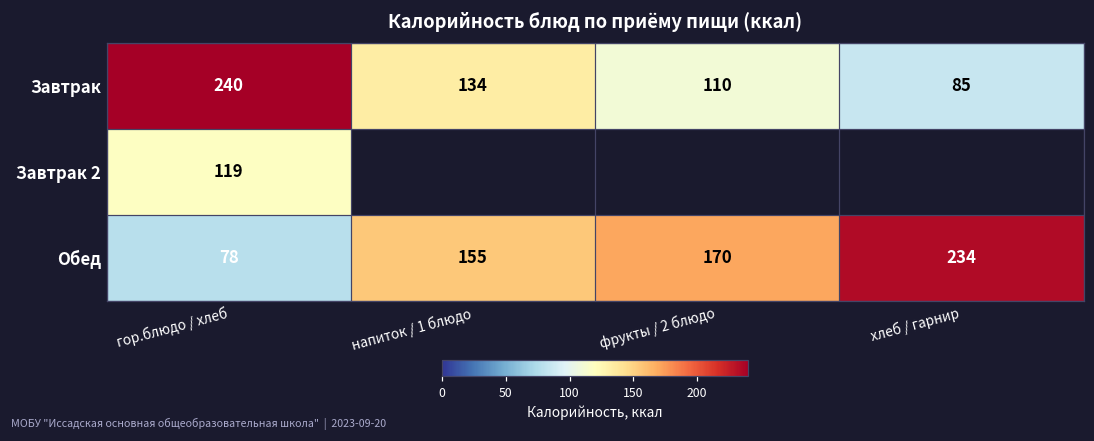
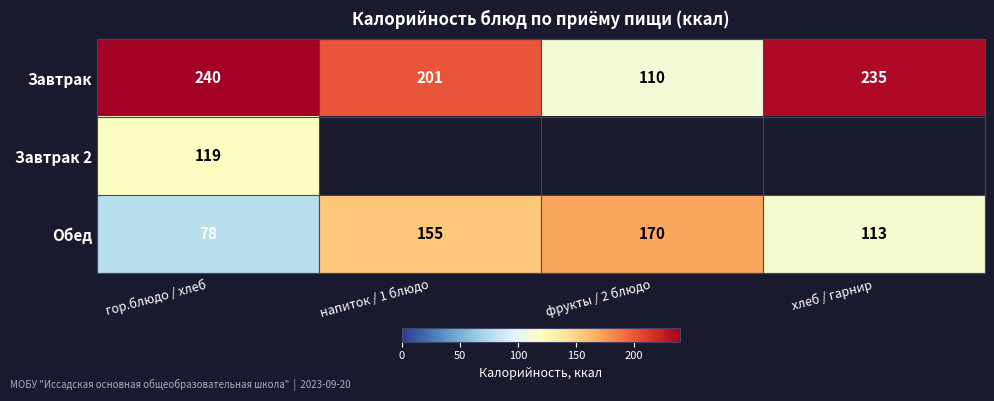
  {
    "Завтрак": {
      "гор.блюдо / хлеб": 240,
-     "напиток / 1 блюдо": 134,
+     "напиток / 1 блюдо": 201,
      "фрукты / 2 блюдо": 110,
-     "хлеб / гарнир": 85
+     "хлеб / гарнир": 235
    },
    "Завтрак 2": {
      "гор.блюдо / хлеб": 119
    },
    "Обед": {
      "гор.блюдо / хлеб": 78,
      "напиток / 1 блюдо": 155,
      "фрукты / 2 блюдо": 170,
-     "хлеб / гарнир": 234
+     "хлеб / гарнир": 113
    }
  }
